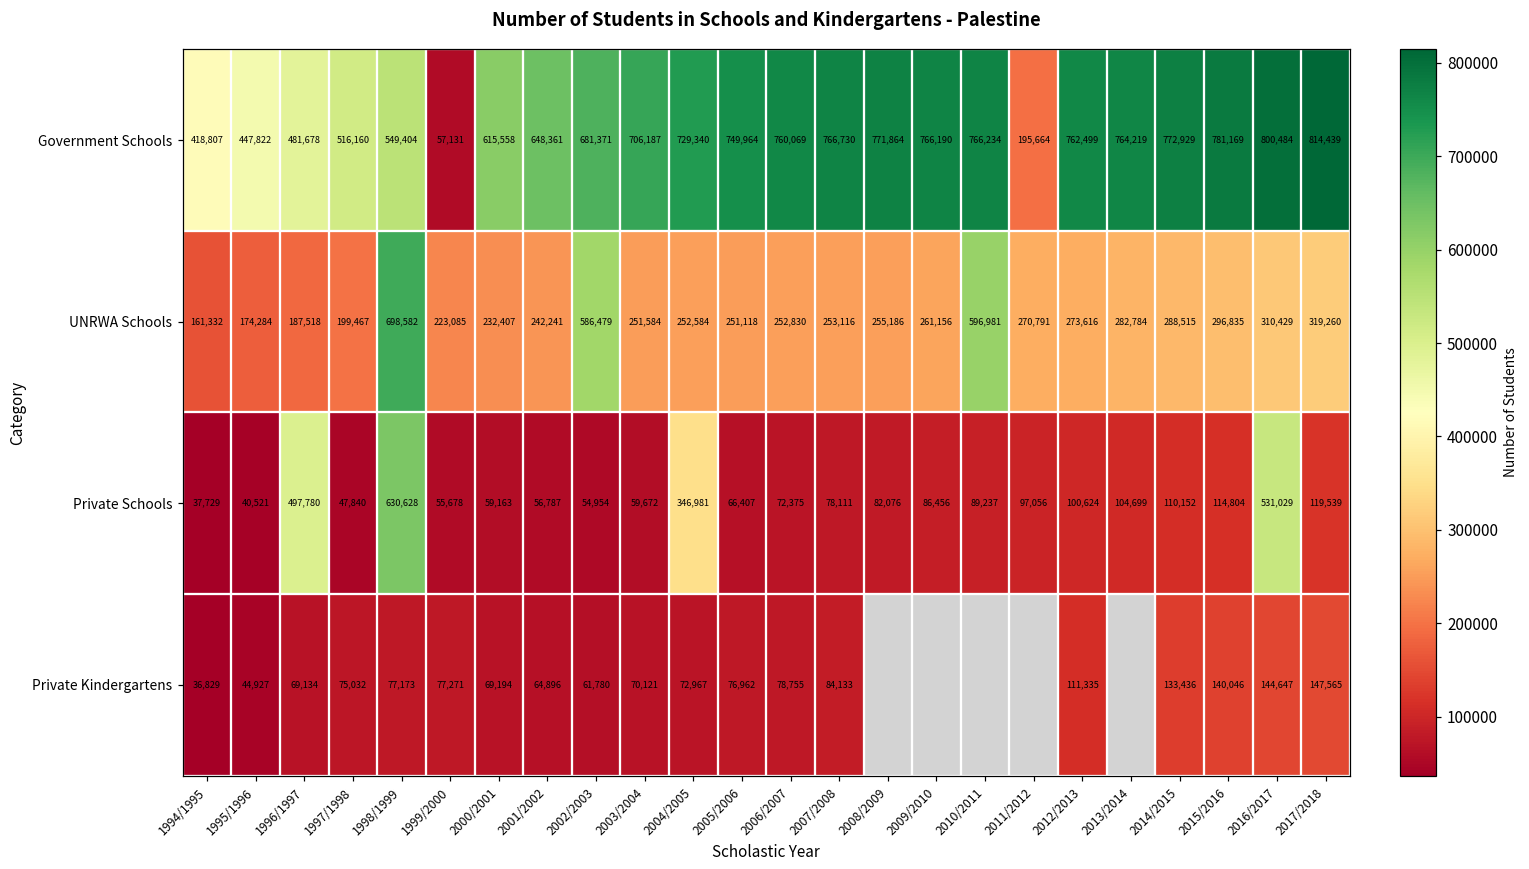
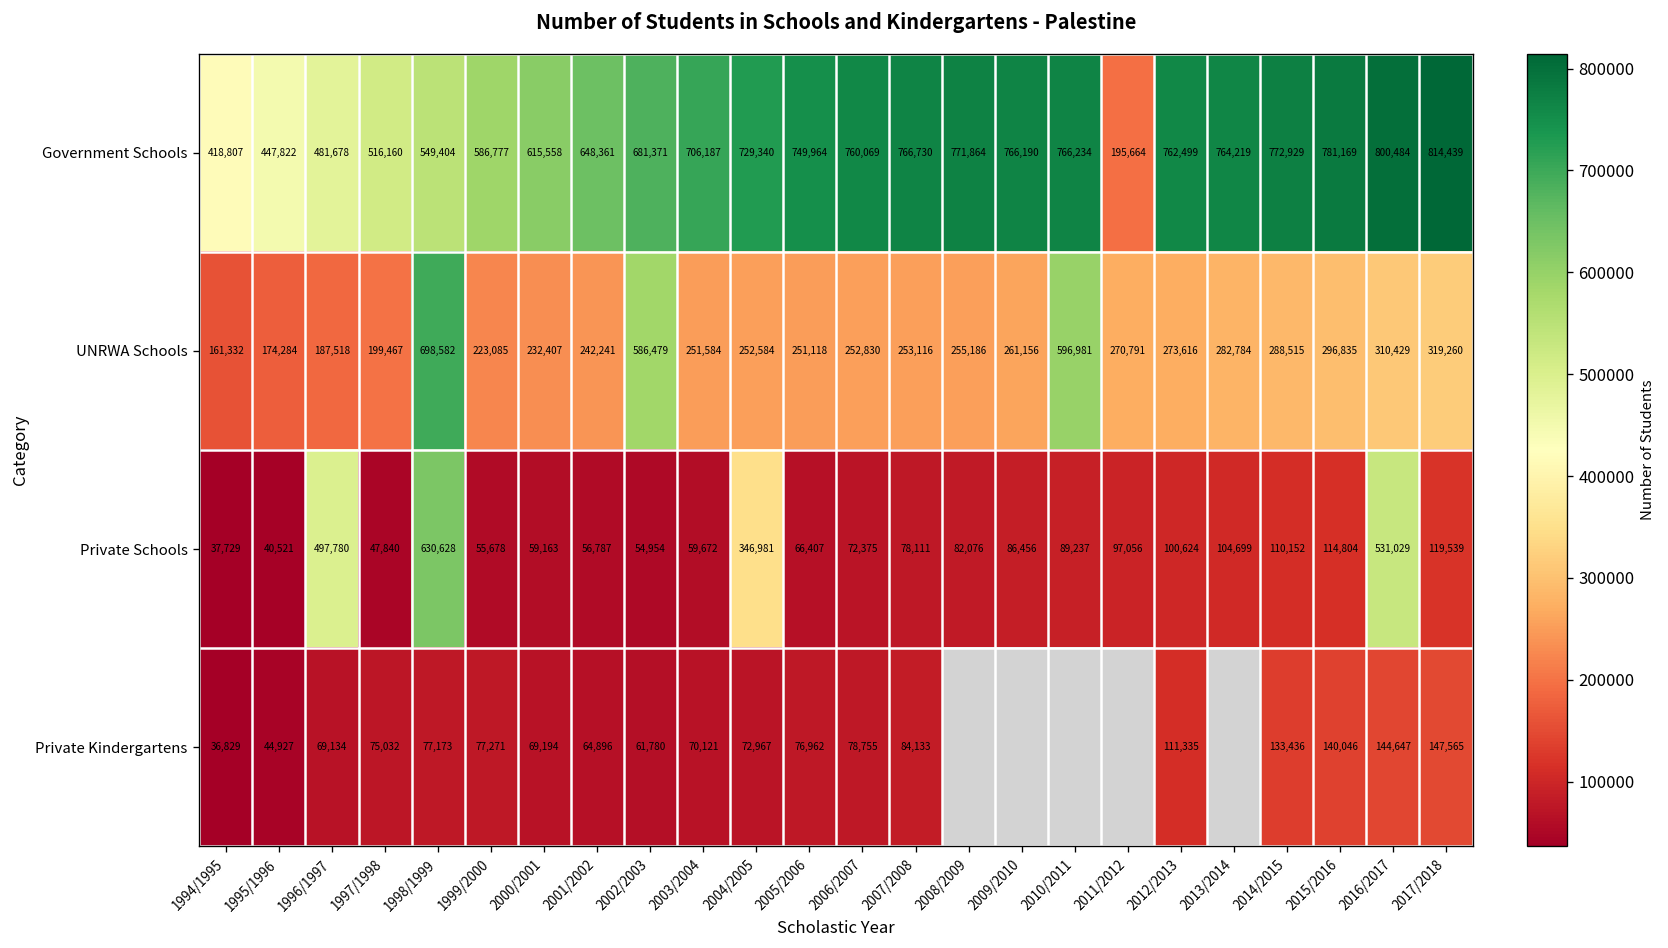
  {
    "Government Schools": {
      "1994/1995": "418,807",
      "1995/1996": "447,822",
      "1996/1997": "481,678",
      "1997/1998": "516,160",
      "1998/1999": "549,404",
-     "1999/2000": "57,131",
+     "1999/2000": "586,777",
      "2000/2001": "615,558",
      "2001/2002": "648,361",
      "2002/2003": "681,371",
      "2003/2004": "706,187",
      "2004/2005": "729,340",
      "2005/2006": "749,964",
      "2006/2007": "760,069",
      "2007/2008": "766,730",
      "2008/2009": "771,864",
      "2009/2010": "766,190",
      "2010/2011": "766,234",
      "2011/2012": "195,664",
      "2012/2013": "762,499",
      "2013/2014": "764,219",
      "2014/2015": "772,929",
      "2015/2016": "781,169",
      "2016/2017": "800,484",
      "2017/2018": "814,439"
    },
    "UNRWA Schools": {
      "1994/1995": "161,332",
      "1995/1996": "174,284",
      "1996/1997": "187,518",
      "1997/1998": "199,467",
      "1998/1999": "698,582",
      "1999/2000": "223,085",
      "2000/2001": "232,407",
      "2001/2002": "242,241",
      "2002/2003": "586,479",
      "2003/2004": "251,584",
      "2004/2005": "252,584",
      "2005/2006": "251,118",
      "2006/2007": "252,830",
      "2007/2008": "253,116",
      "2008/2009": "255,186",
      "2009/2010": "261,156",
      "2010/2011": "596,981",
      "2011/2012": "270,791",
      "2012/2013": "273,616",
      "2013/2014": "282,784",
      "2014/2015": "288,515",
      "2015/2016": "296,835",
      "2016/2017": "310,429",
      "2017/2018": "319,260"
    },
    "Private Schools": {
      "1994/1995": "37,729",
      "1995/1996": "40,521",
      "1996/1997": "497,780",
      "1997/1998": "47,840",
      "1998/1999": "630,628",
      "1999/2000": "55,678",
      "2000/2001": "59,163",
      "2001/2002": "56,787",
      "2002/2003": "54,954",
      "2003/2004": "59,672",
      "2004/2005": "346,981",
      "2005/2006": "66,407",
      "2006/2007": "72,375",
      "2007/2008": "78,111",
      "2008/2009": "82,076",
      "2009/2010": "86,456",
      "2010/2011": "89,237",
      "2011/2012": "97,056",
      "2012/2013": "100,624",
      "2013/2014": "104,699",
      "2014/2015": "110,152",
      "2015/2016": "114,804",
      "2016/2017": "531,029",
      "2017/2018": "119,539"
    },
    "Private Kindergartens": {
      "1994/1995": "36,829",
      "1995/1996": "44,927",
      "1996/1997": "69,134",
      "1997/1998": "75,032",
      "1998/1999": "77,173",
      "1999/2000": "77,271",
      "2000/2001": "69,194",
      "2001/2002": "64,896",
      "2002/2003": "61,780",
      "2003/2004": "70,121",
      "2004/2005": "72,967",
      "2005/2006": "76,962",
      "2006/2007": "78,755",
      "2007/2008": "84,133",
      "2012/2013": "111,335",
      "2014/2015": "133,436",
      "2015/2016": "140,046",
      "2016/2017": "144,647",
      "2017/2018": "147,565"
    }
  }
